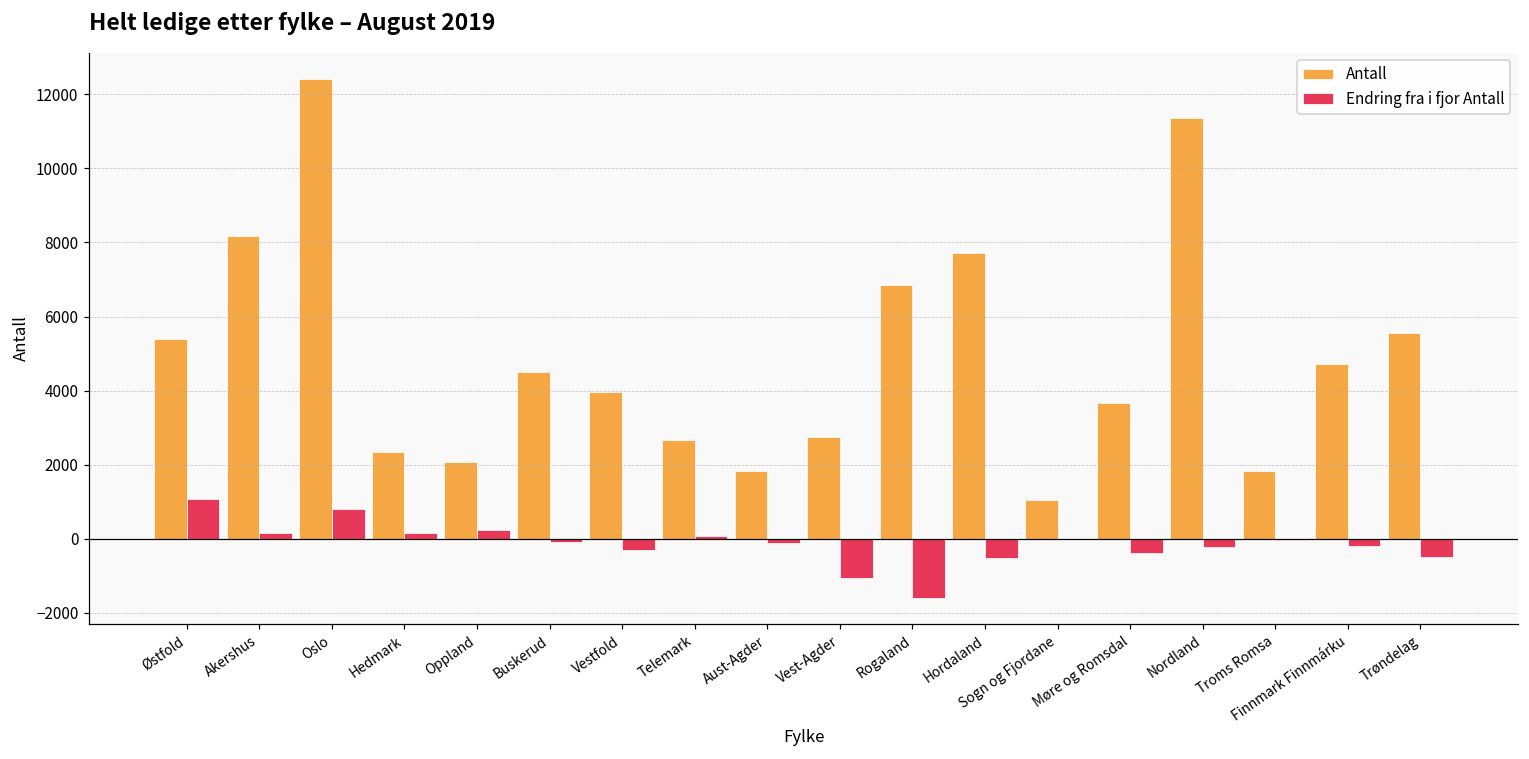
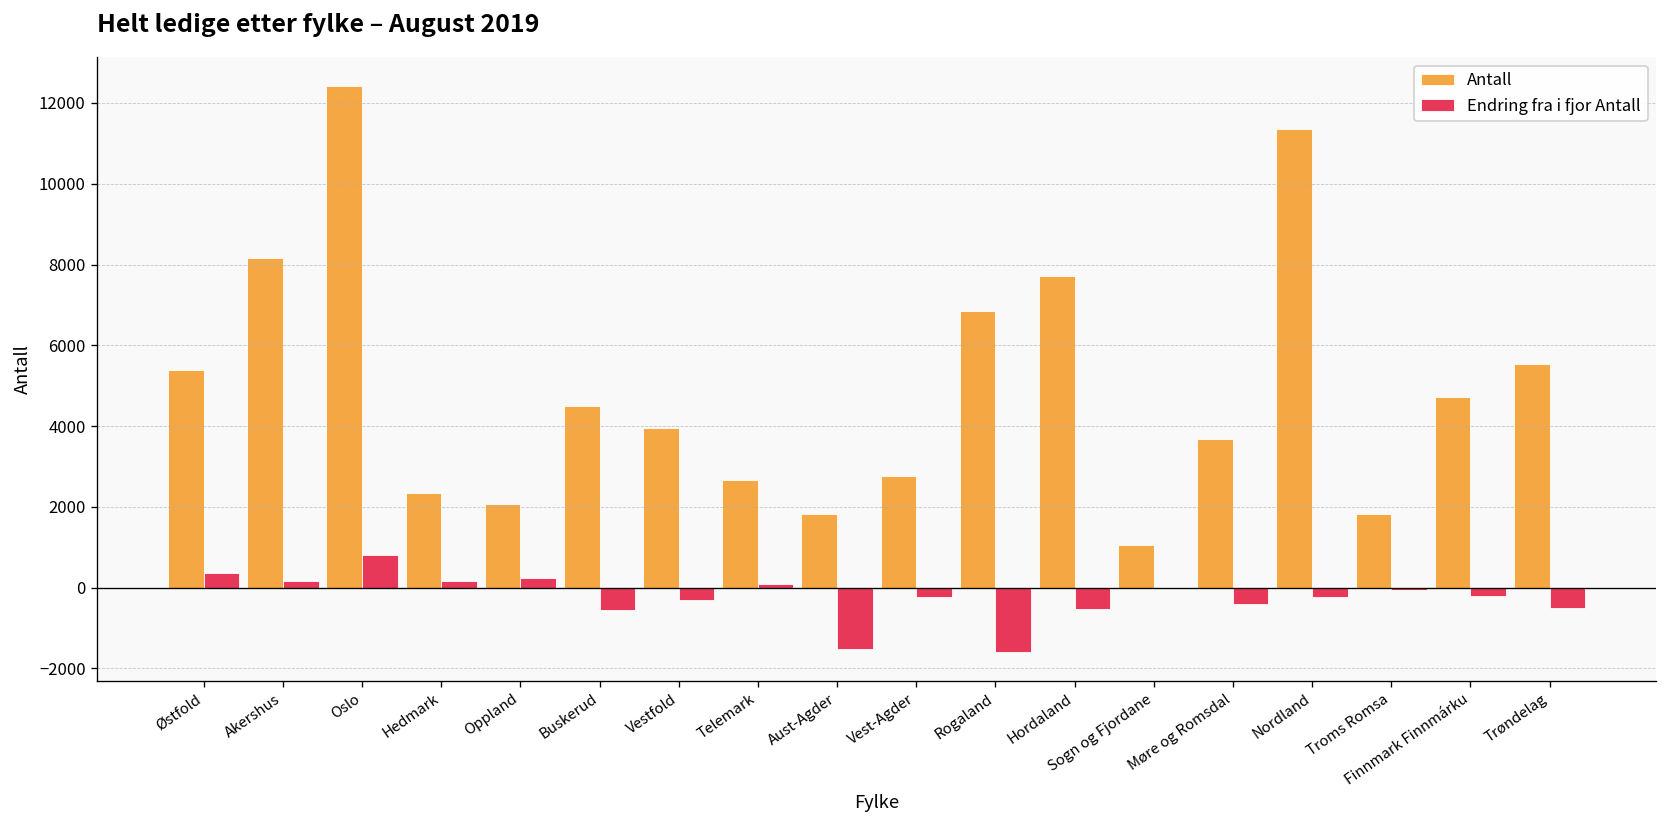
  {
    "Antall": {
      "Østfold": 5400,
      "Akershus": 8200,
      "Oslo": 12400,
      "Hedmark": 2300,
      "Oppland": 2100,
      "Buskerud": 4500,
      "Vestfold": 4000,
      "Telemark": 2700,
      "Aust-Agder": 1800,
      "Vest-Agder": 2800,
      "Rogaland": 6800,
      "Hordaland": 7700,
      "Sogn og Fjordane": 1100,
      "Møre og Romsdal": 3700,
      "Nordland": 11400,
      "Troms Romsa": 1800,
      "Finnmark Finnmárku": 4700,
      "Trøndelag": 5500
    },
    "Endring fra i fjor Antall": {
-     "Østfold": 1100,
+     "Østfold": 400,
      "Akershus": 200,
      "Oslo": 800,
      "Hedmark": 200,
      "Oppland": 200,
-     "Buskerud": -100,
+     "Buskerud": -500,
      "Vestfold": -300,
      "Telemark": 100,
-     "Aust-Agder": -100,
-     "Vest-Agder": -1100,
+     "Aust-Agder": -1500,
+     "Vest-Agder": -200,
      "Rogaland": -1600,
      "Hordaland": -500,
      "Møre og Romsdal": -400,
      "Nordland": -200,
      "Finnmark Finnmárku": -200,
      "Trøndelag": -500
    }
  }
